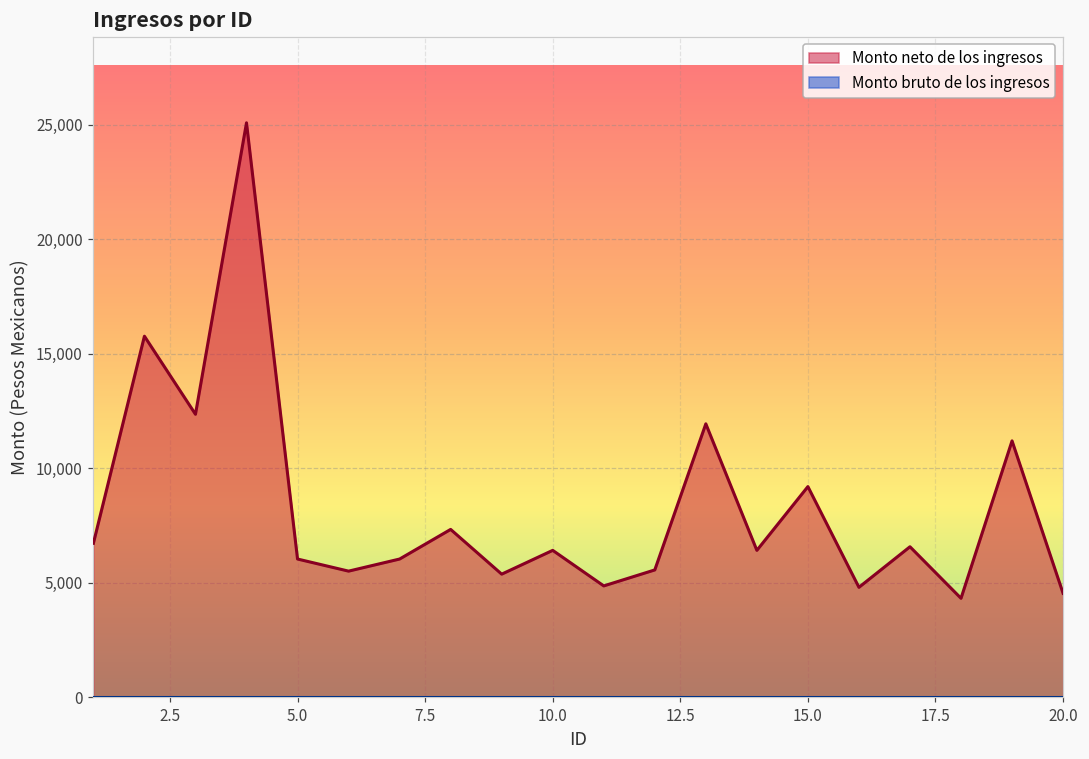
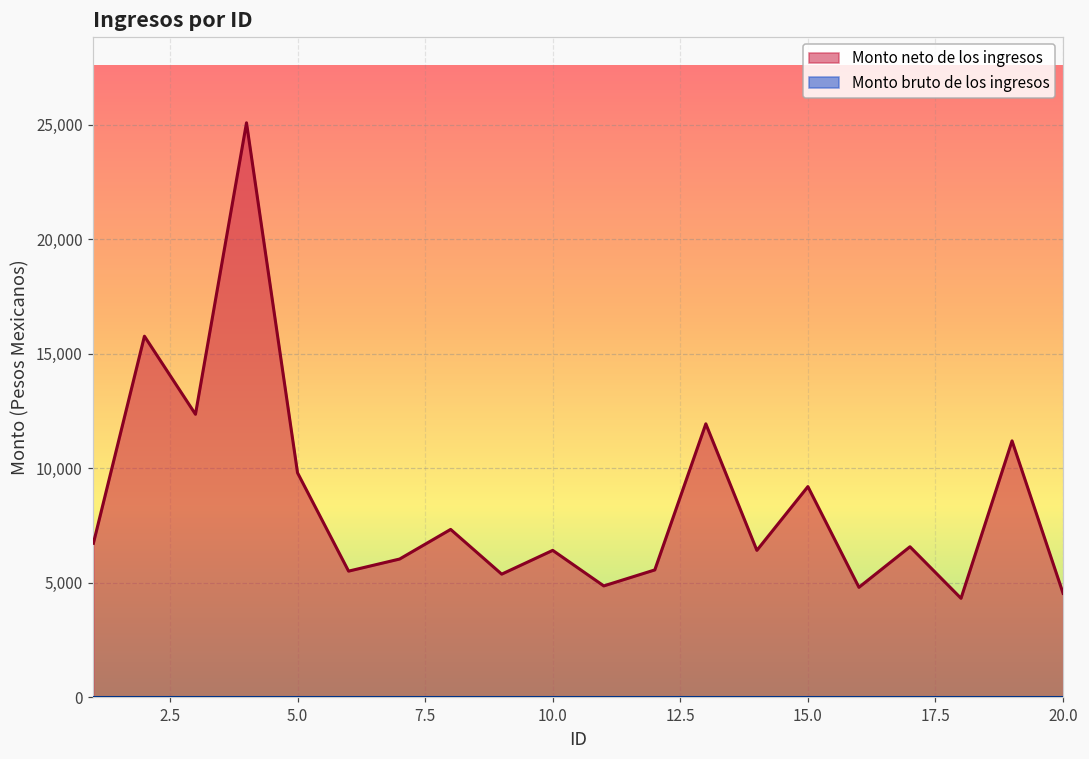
  {
    "Monto neto de los ingresos": {
-     "5.0": "6,000",
+     "5.0": "9,800",
      "10.0": "6,400",
      "15.0": "9,200",
      "20.0": "4,500"
    },
    "Monto bruto de los ingresos": {
      "5.0": "0",
      "10.0": "0",
      "15.0": "0",
      "20.0": "0"
    }
  }
